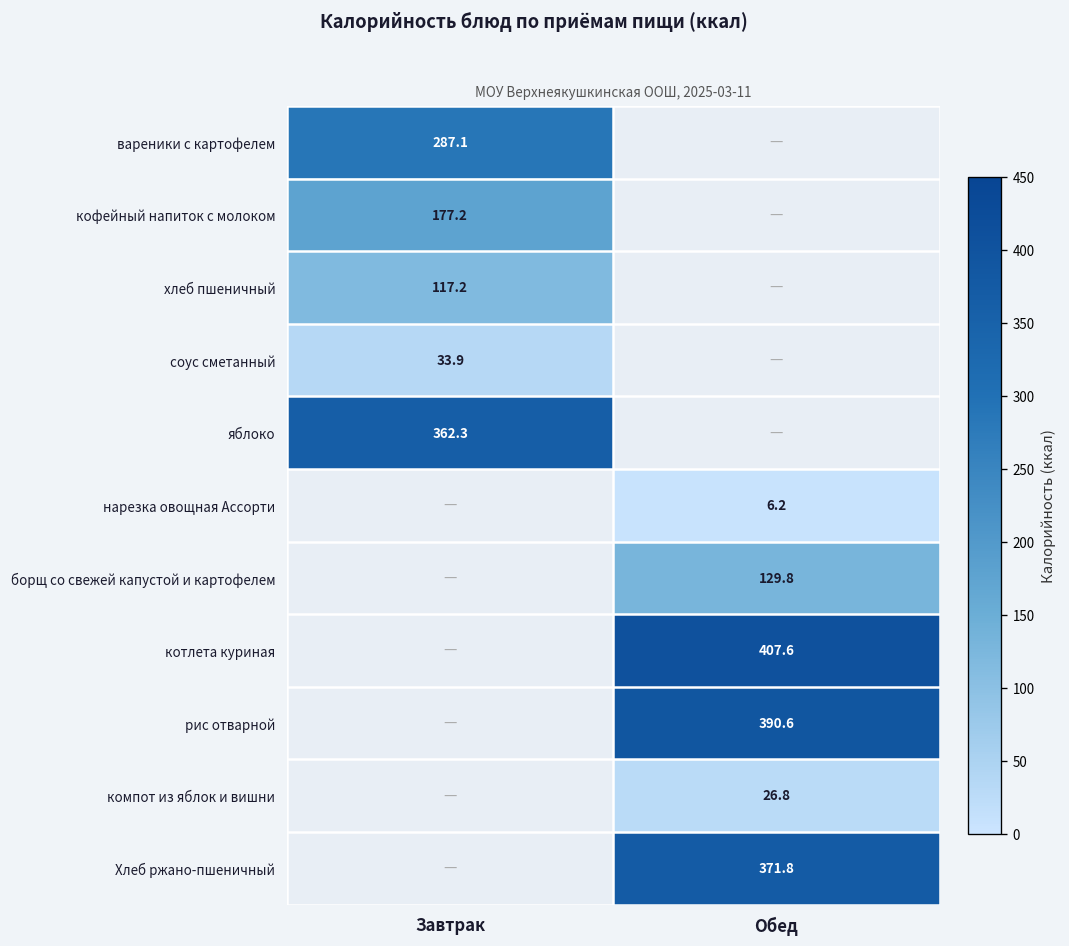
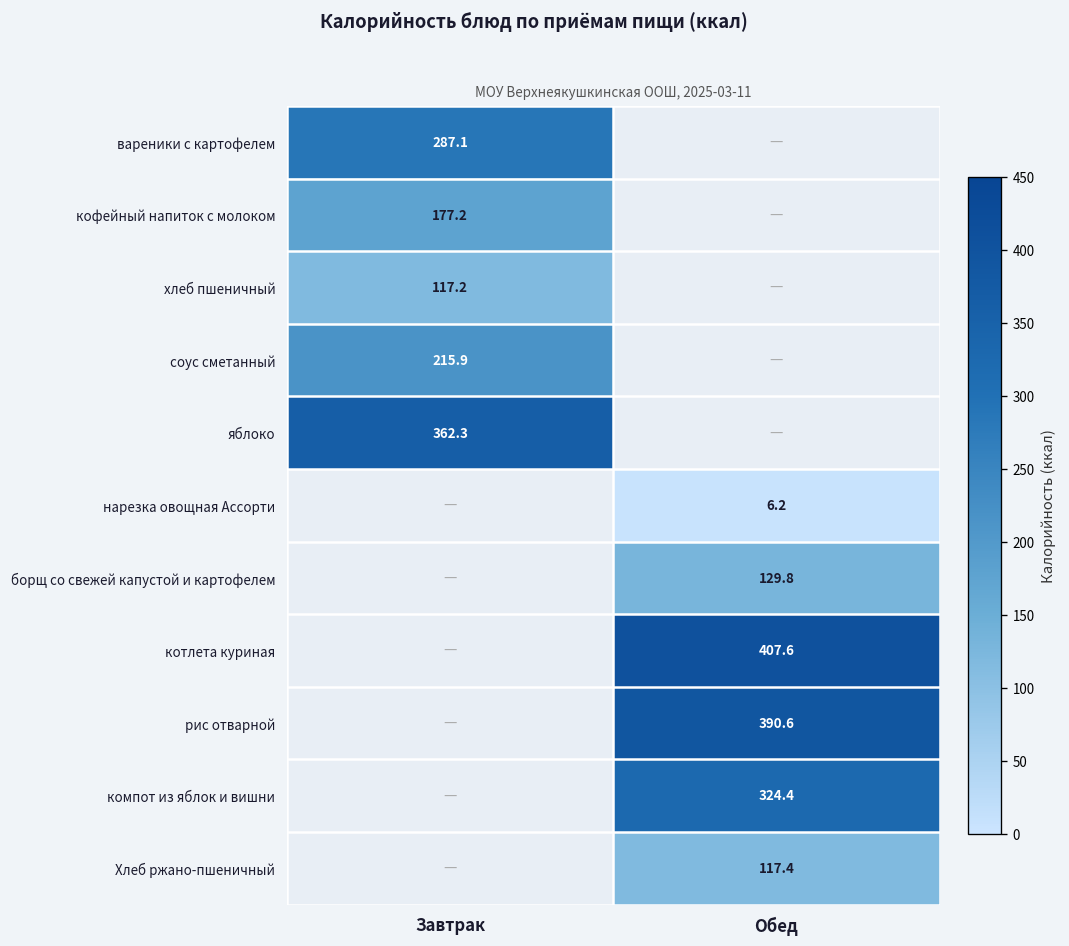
  {
    "вареники с картофелем": {
      "Завтрак": 287.1
    },
    "кофейный напиток с молоком": {
      "Завтрак": 177.2
    },
    "хлеб пшеничный": {
      "Завтрак": 117.2
    },
    "соус сметанный": {
-     "Завтрак": 33.9
+     "Завтрак": 215.9
    },
    "яблоко": {
      "Завтрак": 362.3
    },
    "нарезка овощная Ассорти": {
      "Обед": 6.2
    },
    "борщ со свежей капустой и картофелем": {
      "Обед": 129.8
    },
    "котлета куриная": {
      "Обед": 407.6
    },
    "рис отварной": {
      "Обед": 390.6
    },
    "компот из яблок и вишни": {
-     "Обед": 26.8
+     "Обед": 324.4
    },
    "Хлеб ржано-пшеничный": {
-     "Обед": 371.8
+     "Обед": 117.4
    }
  }
